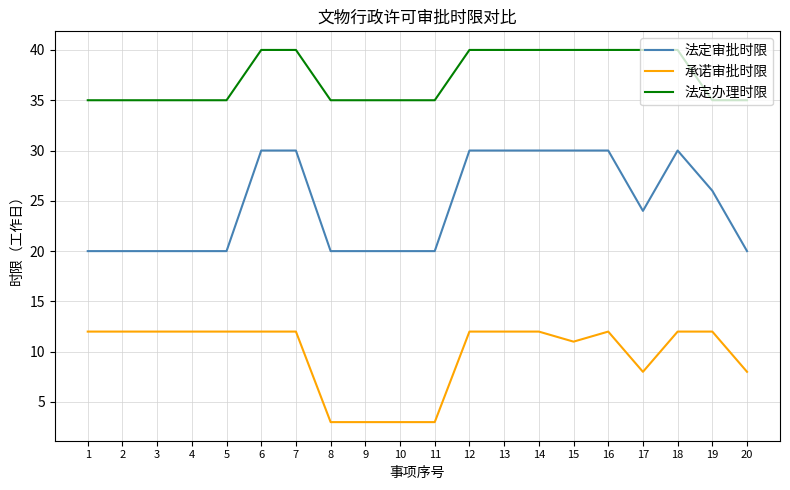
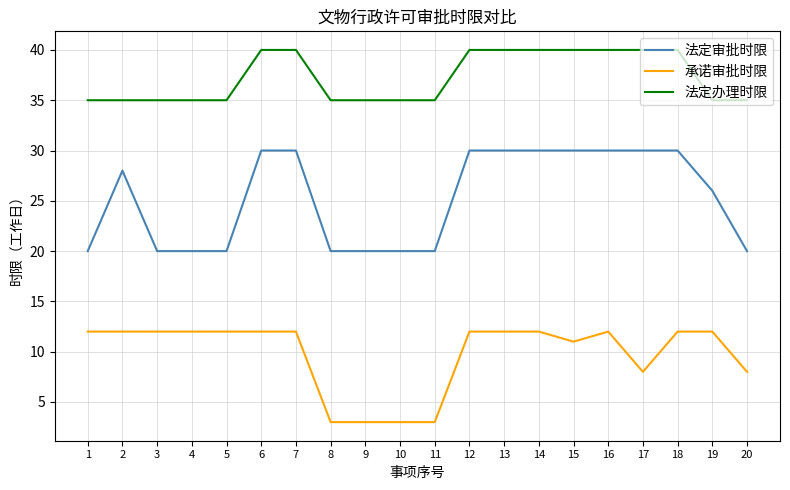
  {
    "法定审批时限": {
      "1": 20,
-     "2": 20,
+     "2": 28,
      "3": 20,
      "4": 20,
      "5": 20,
      "6": 30,
      "7": 30,
      "8": 20,
      "9": 20,
      "10": 20,
      "11": 20,
      "12": 30,
      "13": 30,
      "14": 30,
      "15": 30,
      "16": 30,
-     "17": 24,
+     "17": 30,
      "18": 30,
      "19": 26,
      "20": 20
    },
    "承诺审批时限": {
      "1": 12,
      "2": 12,
      "3": 12,
      "4": 12,
      "5": 12,
      "6": 12,
      "7": 12,
      "8": 3,
      "9": 3,
      "10": 3,
      "11": 3,
      "12": 12,
      "13": 12,
      "14": 12,
      "15": 11,
      "16": 12,
      "17": 8,
      "18": 12,
      "19": 12,
      "20": 8
    },
    "法定办理时限": {
      "1": 35,
      "2": 35,
      "3": 35,
      "4": 35,
      "5": 35,
      "6": 40,
      "7": 40,
      "8": 35,
      "9": 35,
      "10": 35,
      "11": 35,
      "12": 40,
      "13": 40,
      "14": 40,
      "15": 40,
      "16": 40
    }
  }
